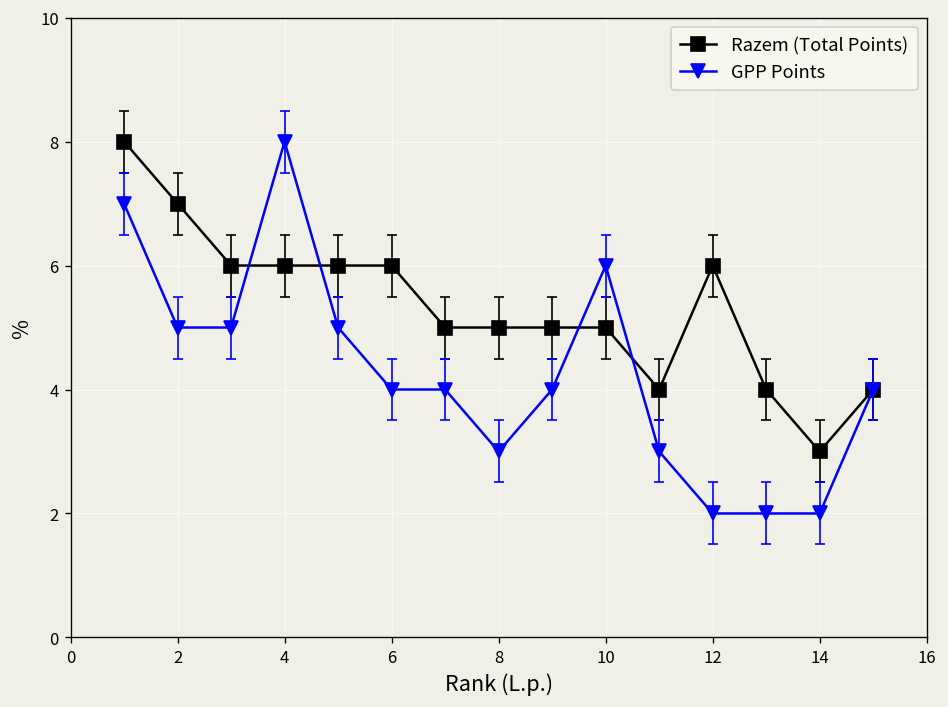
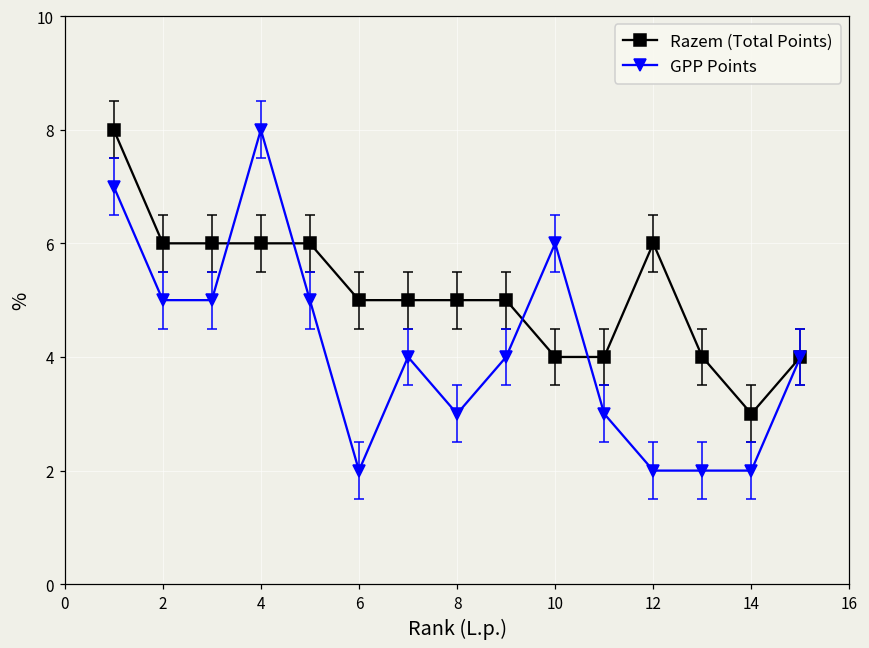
  {
    "Razem (Total Points)": {
-     "2": 7,
+     "2": 6,
      "4": 6,
-     "6": 6,
+     "6": 5,
      "8": 5,
-     "10": 5,
+     "10": 4,
      "12": 6,
      "14": 3
    },
    "GPP Points": {
      "2": 5,
      "4": 8,
-     "6": 4,
+     "6": 2,
      "8": 3,
      "10": 6,
      "12": 2,
      "14": 2
    }
  }
